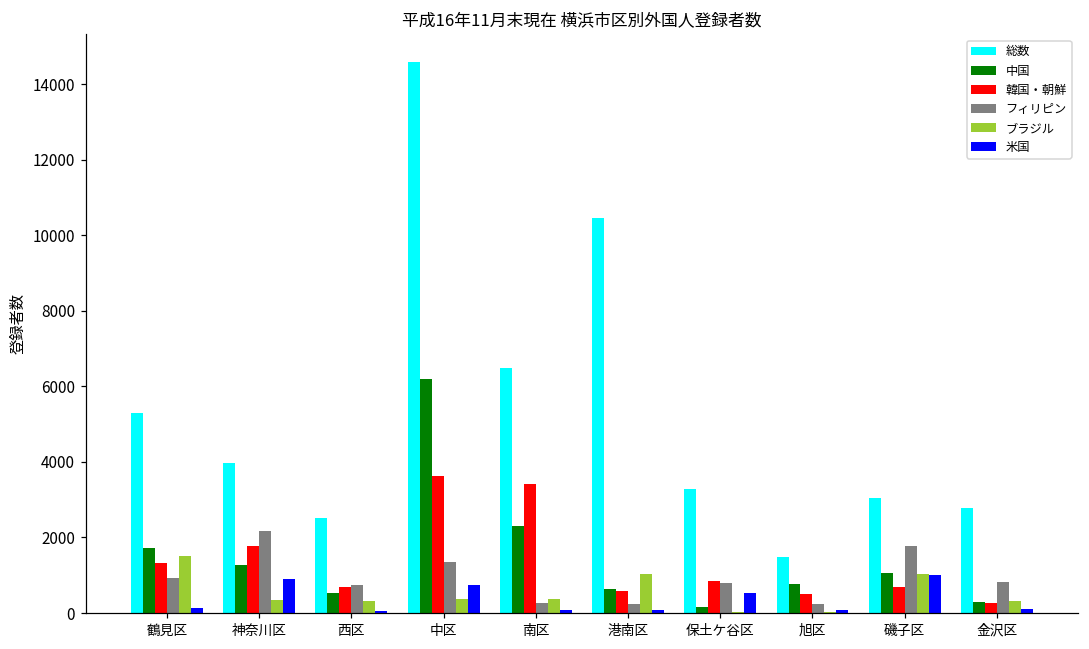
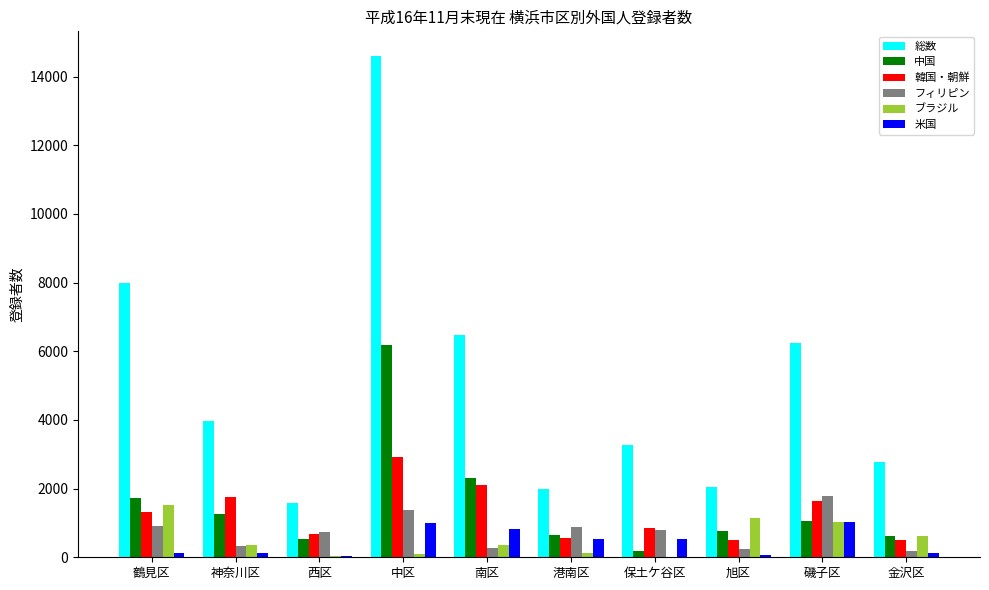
  {
    "総数": {
-     "鶴見区": 5300,
+     "鶴見区": 8000,
      "神奈川区": 4000,
-     "西区": 2500,
+     "西区": 1600,
      "中区": 14600,
      "南区": 6500,
-     "港南区": 10500,
+     "港南区": 2000,
      "保土ケ谷区": 3300,
-     "旭区": 1500,
-     "磯子区": 3000,
+     "旭区": 2100,
+     "磯子区": 6200,
      "金沢区": 2800
    },
    "中国": {
      "鶴見区": 1700,
      "神奈川区": 1300,
      "西区": 500,
      "中区": 6200,
      "南区": 2300,
      "港南区": 600,
      "保土ケ谷区": 200,
      "旭区": 800,
      "磯子区": 1000,
-     "金沢区": 300
+     "金沢区": 600
    },
    "韓国・朝鮮": {
      "鶴見区": 1300,
      "神奈川区": 1800,
      "西区": 700,
-     "中区": 3600,
-     "南区": 3400,
+     "中区": 2900,
+     "南区": 2100,
      "港南区": 600,
      "保土ケ谷区": 800,
      "旭区": 500,
-     "磯子区": 700,
-     "金沢区": 300
+     "磯子区": 1600,
+     "金沢区": 500
    },
    "フィリピン": {
      "鶴見区": 900,
-     "神奈川区": 2200,
+     "神奈川区": 300,
      "西区": 700,
      "中区": 1400,
      "南区": 300,
-     "港南区": 200,
+     "港南区": 900,
      "保土ケ谷区": 800,
      "旭区": 200,
      "磯子区": 1800,
-     "金沢区": 800
+     "金沢区": 200
    },
    "ブラジル": {
      "鶴見区": 1500,
      "神奈川区": 400,
-     "西区": 300,
-     "中区": 400,
+     "西区": 0,
+     "中区": 100,
      "南区": 400,
-     "港南区": 1000,
-     "旭区": 0,
+     "港南区": 100,
+     "旭区": 1100,
      "磯子区": 1000,
-     "金沢区": 300
+     "金沢区": 600
    },
    "米国": {
      "鶴見区": 100,
-     "神奈川区": 900,
-     "中区": 700,
-     "南区": 100,
-     "港南区": 100,
+     "神奈川区": 100,
+     "中区": 1000,
+     "南区": 800,
+     "港南区": 500,
      "保土ケ谷区": 500,
      "磯子区": 1000,
      "金沢区": 100
    }
  }
